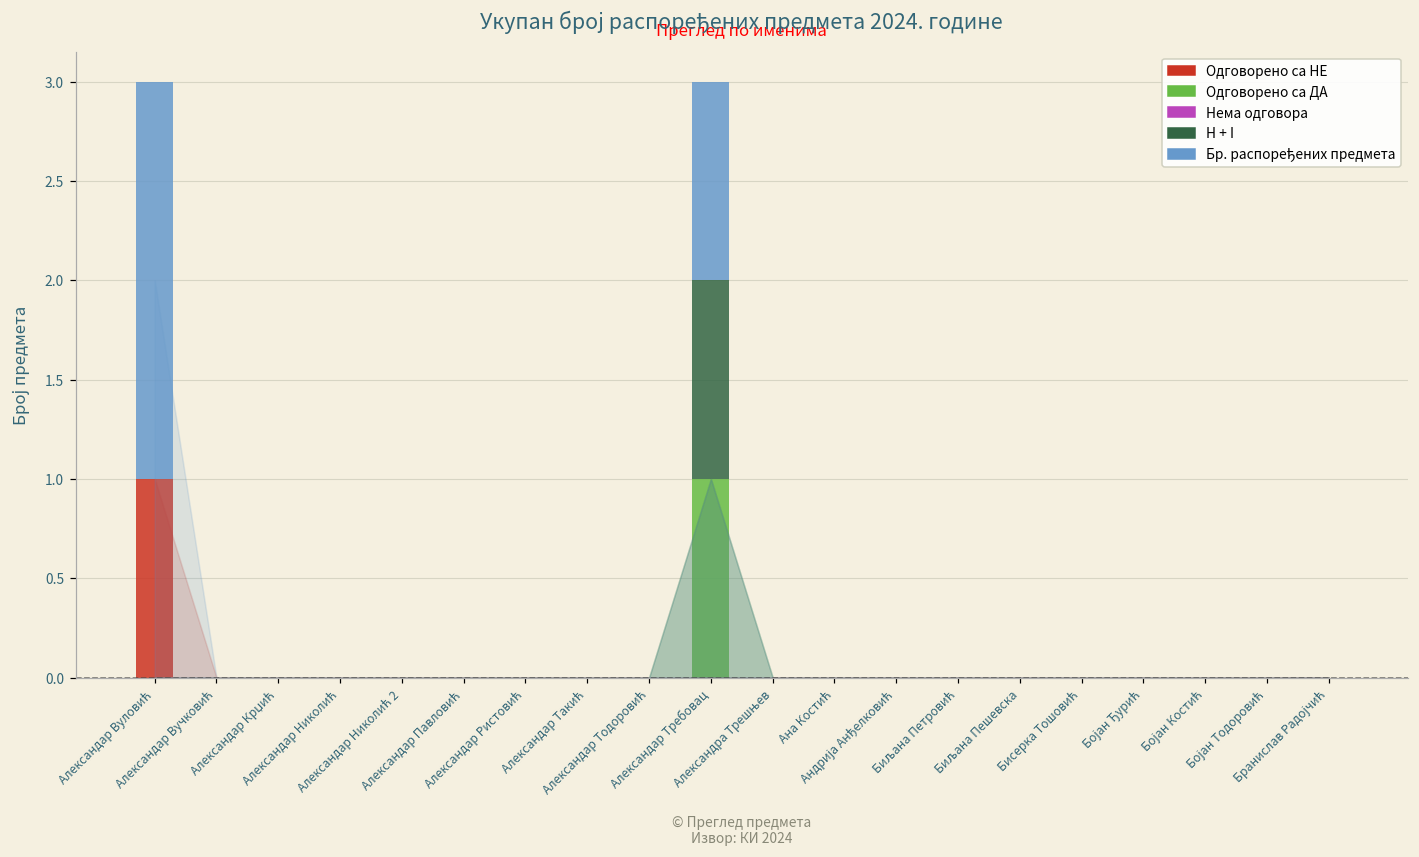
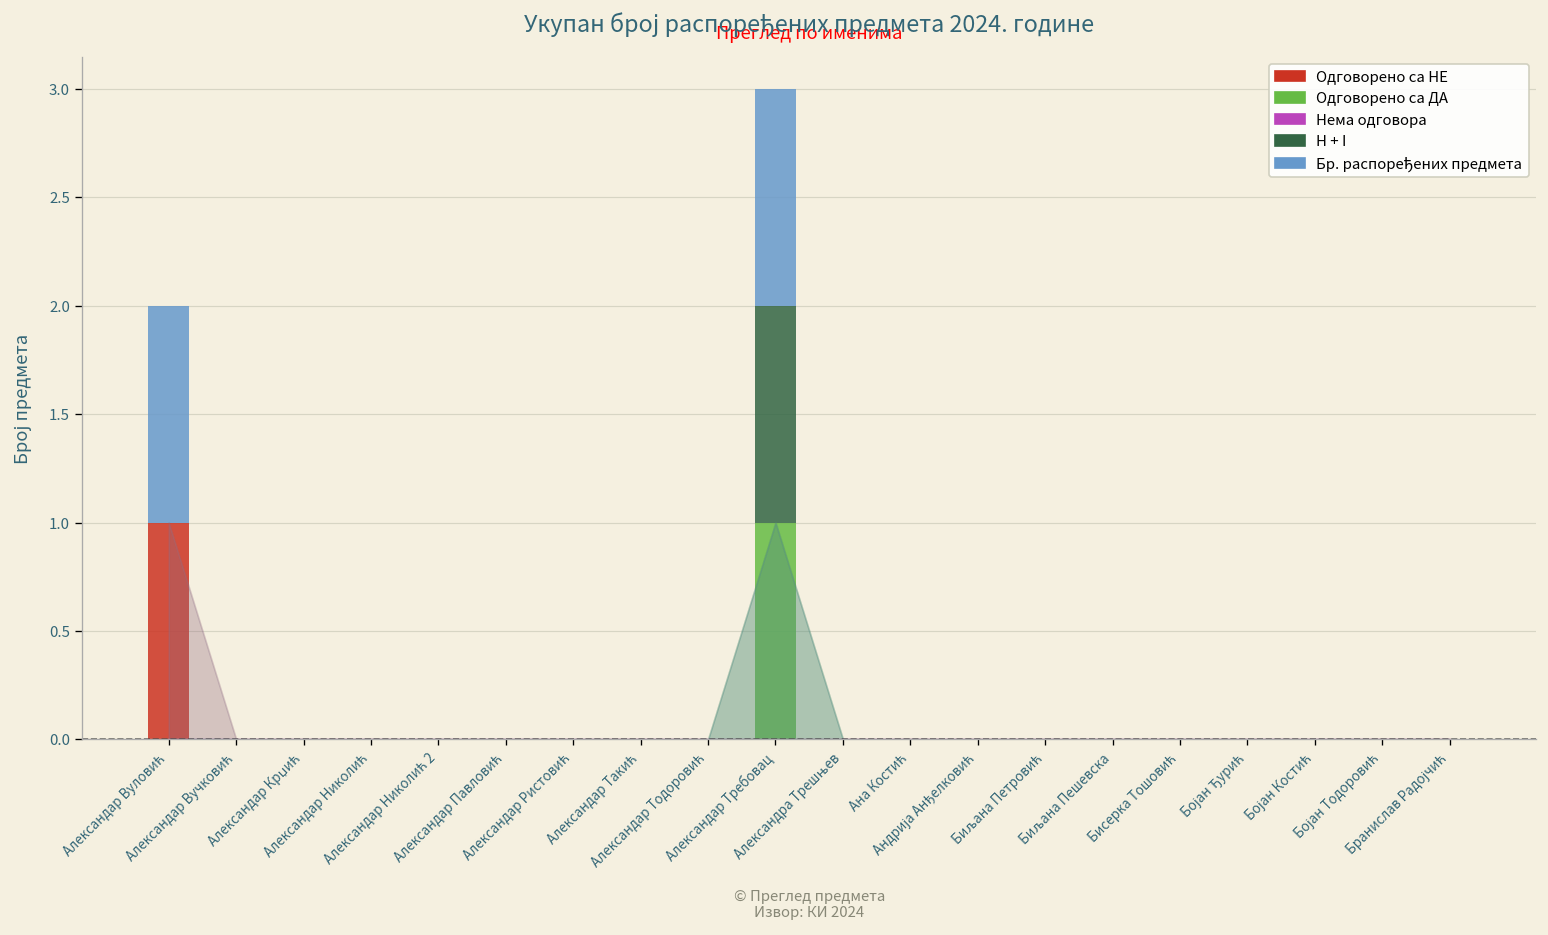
  {
    "H + I": {
      "Александар Вуловић": 0,
      "Александар Вучковић": 0,
      "Александар Крџић": 0,
      "Александар Николић": 0,
      "Александар Николић 2": 0,
      "Александар Павловић": 0,
      "Александар Ристовић": 0,
      "Александар Такић": 0,
      "Александар Тодоровић": 0,
      "Александар Требовац": 1,
      "Александра Трешњев": 0,
      "Ана Костић": 0,
      "Андрија Анђелковић": 0,
      "Биљана Петровић": 0,
      "Биљана Пешевска": 0,
      "Бисерка Тошовић": 0,
      "Бојан Ђурић": 0,
      "Бојан Костић": 0,
      "Бојан Тодоровић": 0,
      "Бранислав Радојчић": 0
    },
    "Бр. распоређених предмета": {
-     "Александар Вуловић": 2,
+     "Александар Вуловић": 1,
      "Александар Вучковић": 0,
      "Александар Крџић": 0,
      "Александар Николић": 0,
      "Александар Николић 2": 0,
      "Александар Павловић": 0,
      "Александар Ристовић": 0,
      "Александар Такић": 0,
      "Александар Тодоровић": 0,
      "Александар Требовац": 1,
      "Александра Трешњев": 0,
      "Ана Костић": 0,
      "Андрија Анђелковић": 0,
      "Биљана Петровић": 0,
      "Биљана Пешевска": 0,
      "Бисерка Тошовић": 0,
      "Бојан Ђурић": 0,
      "Бојан Костић": 0,
      "Бојан Тодоровић": 0,
      "Бранислав Радојчић": 0
    }
  }
